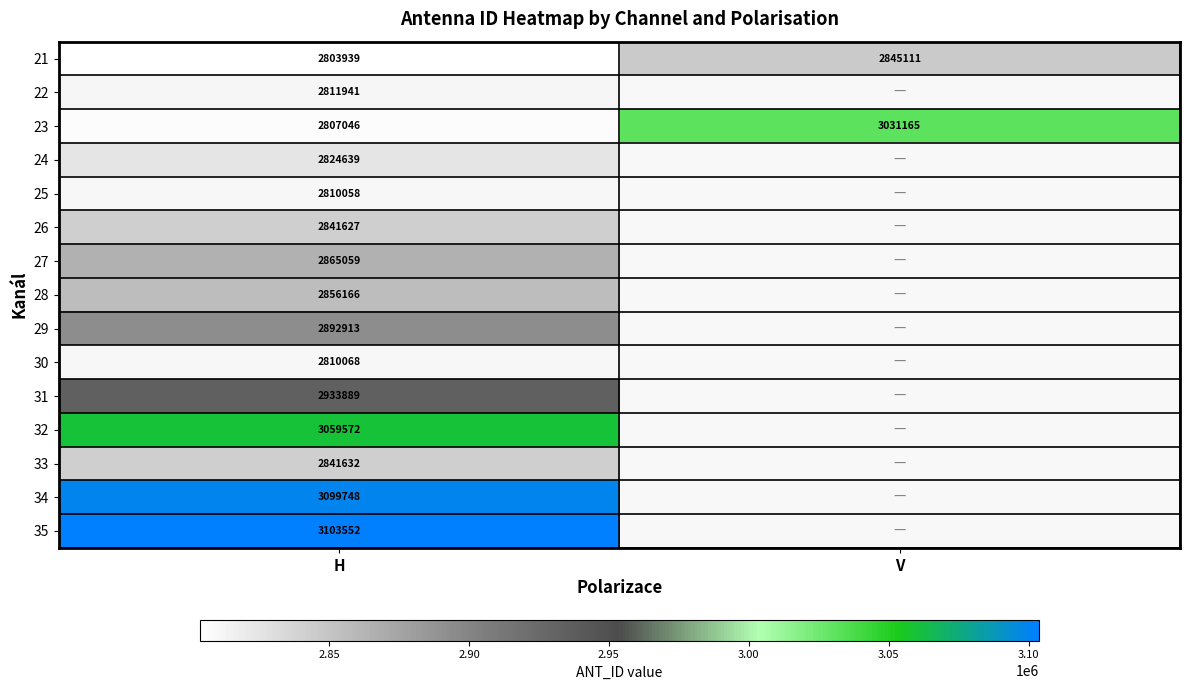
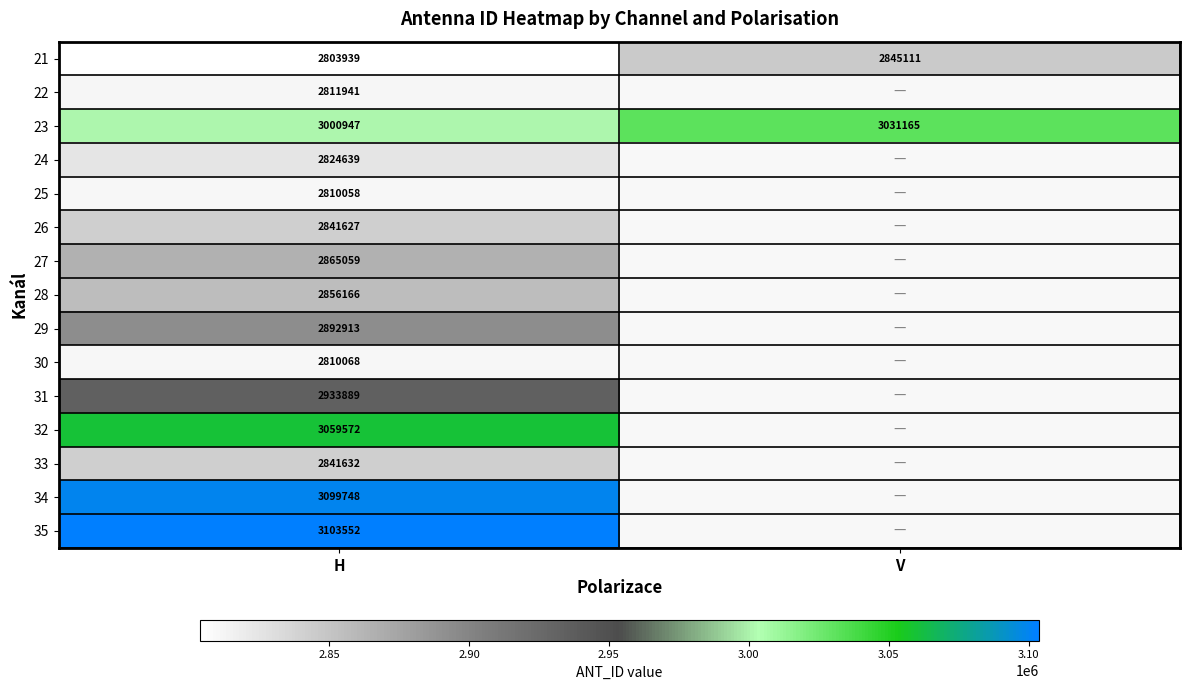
  {
    "21": {
      "H": 2803939,
      "V": 2845111
    },
    "22": {
      "H": 2811941
    },
    "23": {
-     "H": 2807046,
+     "H": 3000947,
      "V": 3031165
    },
    "24": {
      "H": 2824639
    },
    "25": {
      "H": 2810058
    },
    "26": {
      "H": 2841627
    },
    "27": {
      "H": 2865059
    },
    "28": {
      "H": 2856166
    },
    "29": {
      "H": 2892913
    },
    "30": {
      "H": 2810068
    },
    "31": {
      "H": 2933889
    },
    "32": {
      "H": 3059572
    },
    "33": {
      "H": 2841632
    },
    "34": {
      "H": 3099748
    },
    "35": {
      "H": 3103552
    }
  }
